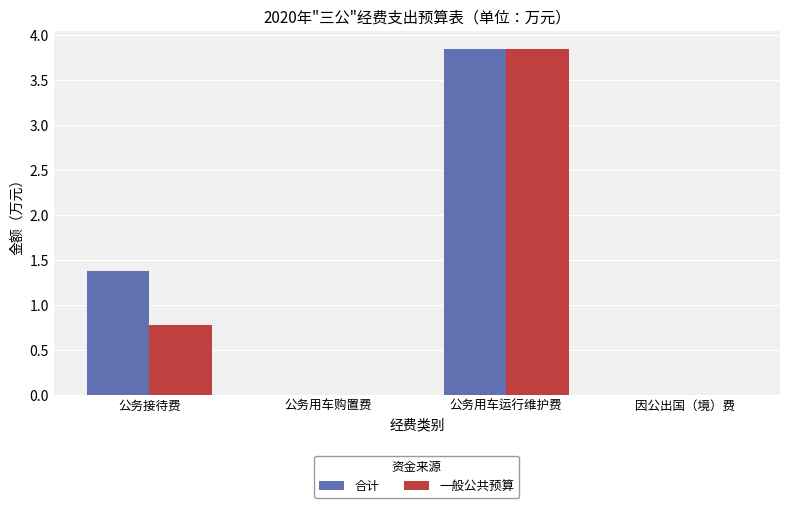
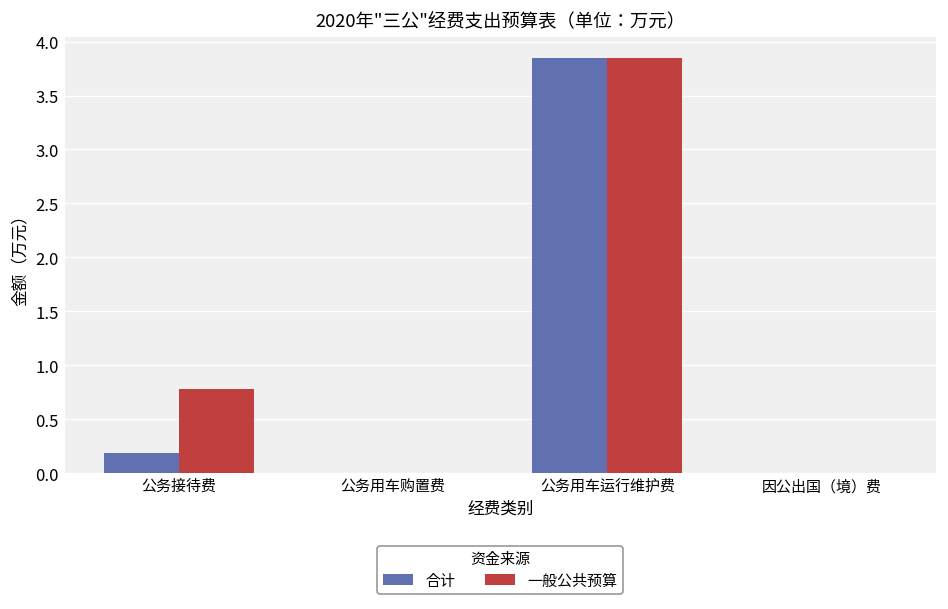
  {
    "合计": {
-     "公务接待费": 1.4,
+     "公务接待费": 0.2,
      "公务用车购置费": 0.0,
      "公务用车运行维护费": 3.9,
      "因公出国（境）费": 0.0
    },
    "一般公共预算": {
      "公务接待费": 0.8,
      "公务用车购置费": 0.0,
      "公务用车运行维护费": 3.9,
      "因公出国（境）费": 0.0
    }
  }
